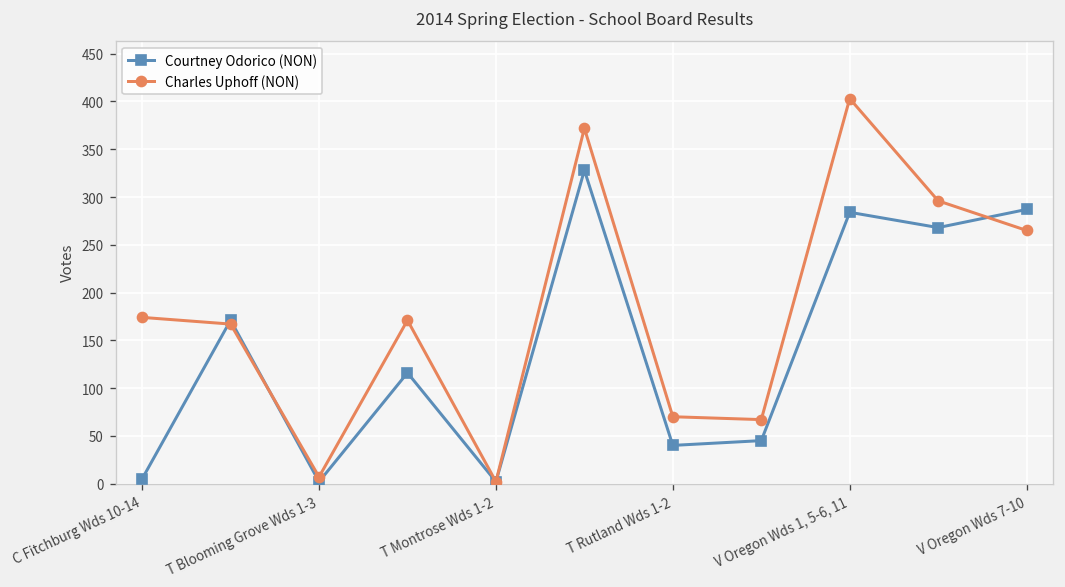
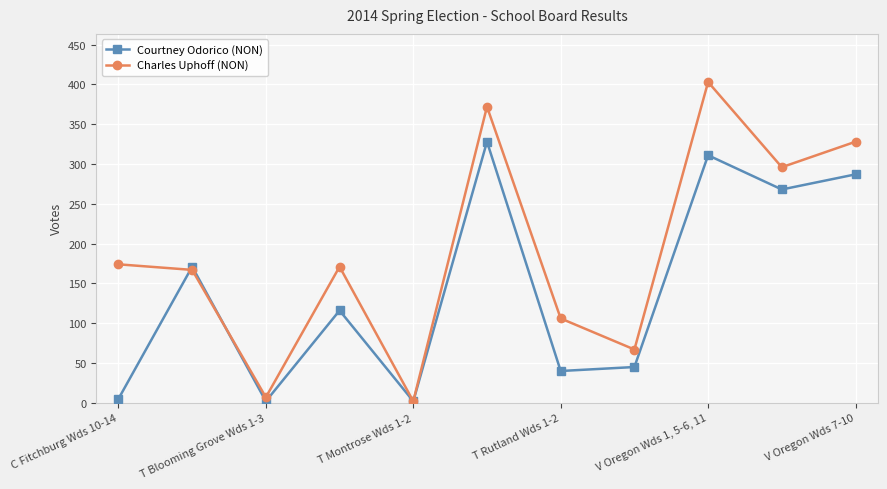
  {
    "Courtney Odorico (NON)": {
      "C Fitchburg Wds 10-14": 10,
      "T Blooming Grove Wds 1-3": 0,
      "T Rutland Wds 1-2": 40,
-     "V Oregon Wds 1, 5-6, 11": 280,
+     "V Oregon Wds 1, 5-6, 11": 310,
      "V Oregon Wds 7-10": 290
    },
    "Charles Uphoff (NON)": {
      "C Fitchburg Wds 10-14": 170,
      "T Blooming Grove Wds 1-3": 10,
-     "T Rutland Wds 1-2": 70,
+     "T Rutland Wds 1-2": 110,
      "V Oregon Wds 1, 5-6, 11": 400,
-     "V Oregon Wds 7-10": 270
+     "V Oregon Wds 7-10": 330
    }
  }
